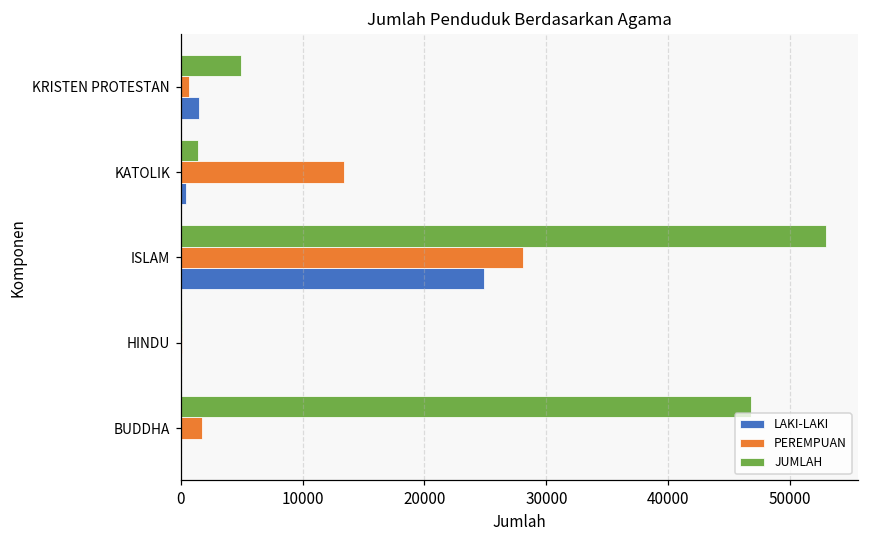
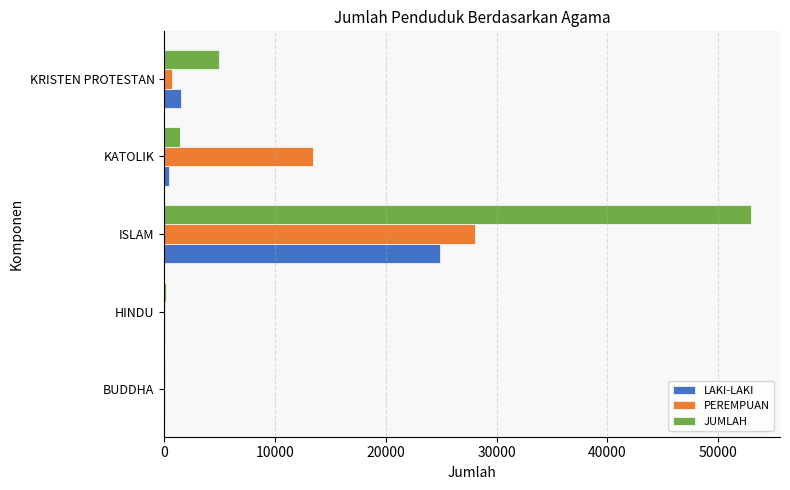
  {
    "LAKI-LAKI": {
      "KRISTEN PROTESTAN": 1500,
      "KATOLIK": 500,
      "ISLAM": 24800
    },
    "PEREMPUAN": {
      "KRISTEN PROTESTAN": 700,
      "KATOLIK": 13400,
      "ISLAM": 28100,
-     "BUDDHA": 1800
+     "BUDDHA": 0
    },
    "JUMLAH": {
      "KRISTEN PROTESTAN": 4900,
      "KATOLIK": 1400,
      "ISLAM": 52900,
-     "BUDDHA": 46800
+     "BUDDHA": 100
    }
  }
